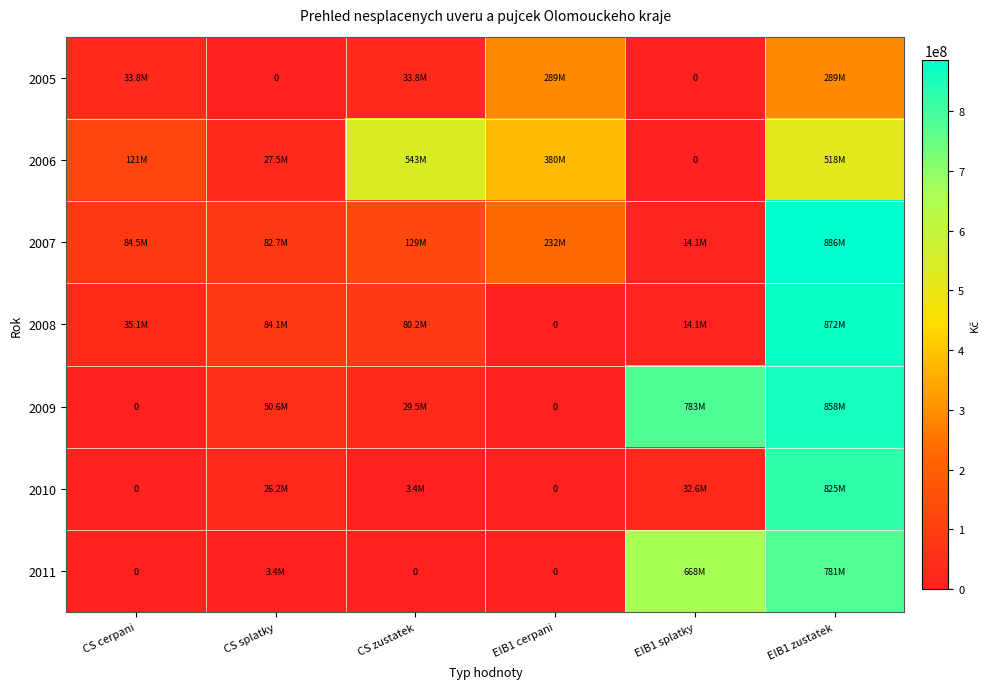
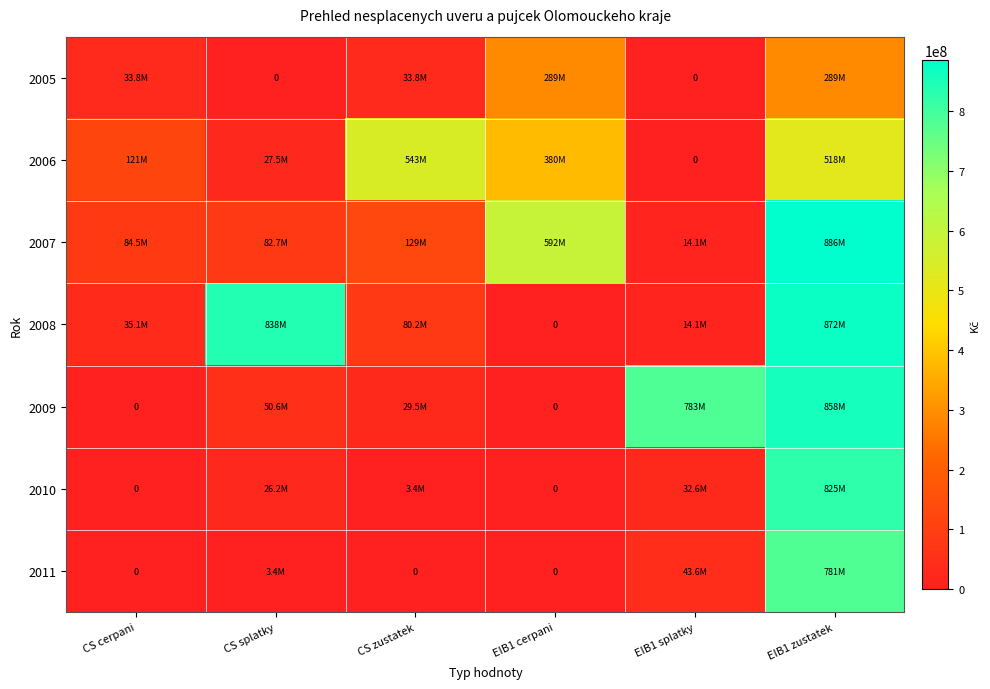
  {
    "2005": {
      "CS cerpani": "33.8M",
      "CS splatky": "0",
      "CS zustatek": "33.8M",
      "EIB1 cerpani": "289M",
      "EIB1 splatky": "0",
      "EIB1 zustatek": "289M"
    },
    "2006": {
      "CS cerpani": "121M",
      "CS splatky": "27.5M",
      "CS zustatek": "543M",
      "EIB1 cerpani": "380M",
      "EIB1 splatky": "0",
      "EIB1 zustatek": "518M"
    },
    "2007": {
      "CS cerpani": "84.5M",
      "CS splatky": "82.7M",
      "CS zustatek": "129M",
-     "EIB1 cerpani": "232M",
+     "EIB1 cerpani": "592M",
      "EIB1 splatky": "14.1M",
      "EIB1 zustatek": "886M"
    },
    "2008": {
      "CS cerpani": "35.1M",
-     "CS splatky": "84.1M",
+     "CS splatky": "838M",
      "CS zustatek": "80.2M",
      "EIB1 cerpani": "0",
      "EIB1 splatky": "14.1M",
      "EIB1 zustatek": "872M"
    },
    "2009": {
      "CS cerpani": "0",
      "CS splatky": "50.6M",
      "CS zustatek": "29.5M",
      "EIB1 cerpani": "0",
      "EIB1 splatky": "783M",
      "EIB1 zustatek": "858M"
    },
    "2010": {
      "CS cerpani": "0",
      "CS splatky": "26.2M",
      "CS zustatek": "3.4M",
      "EIB1 cerpani": "0",
      "EIB1 splatky": "32.6M",
      "EIB1 zustatek": "825M"
    },
    "2011": {
      "CS cerpani": "0",
      "CS splatky": "3.4M",
      "CS zustatek": "0",
      "EIB1 cerpani": "0",
-     "EIB1 splatky": "668M",
+     "EIB1 splatky": "43.6M",
      "EIB1 zustatek": "781M"
    }
  }
